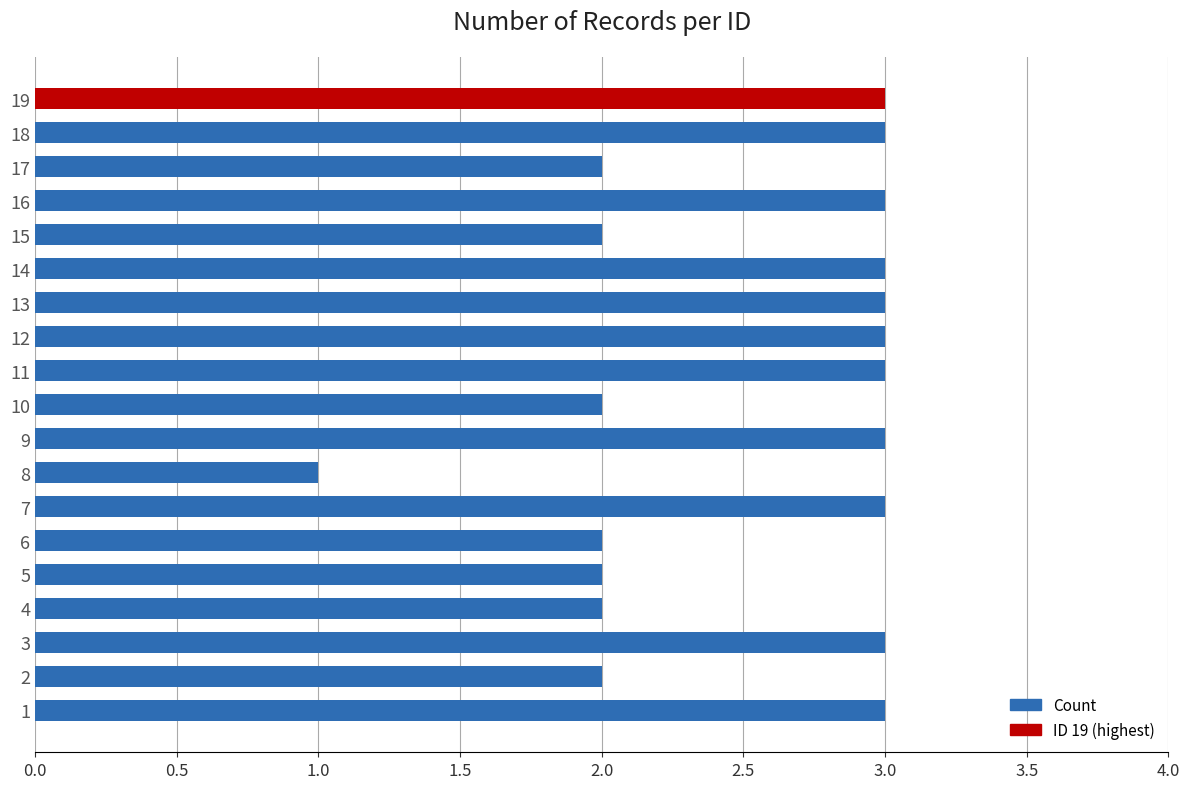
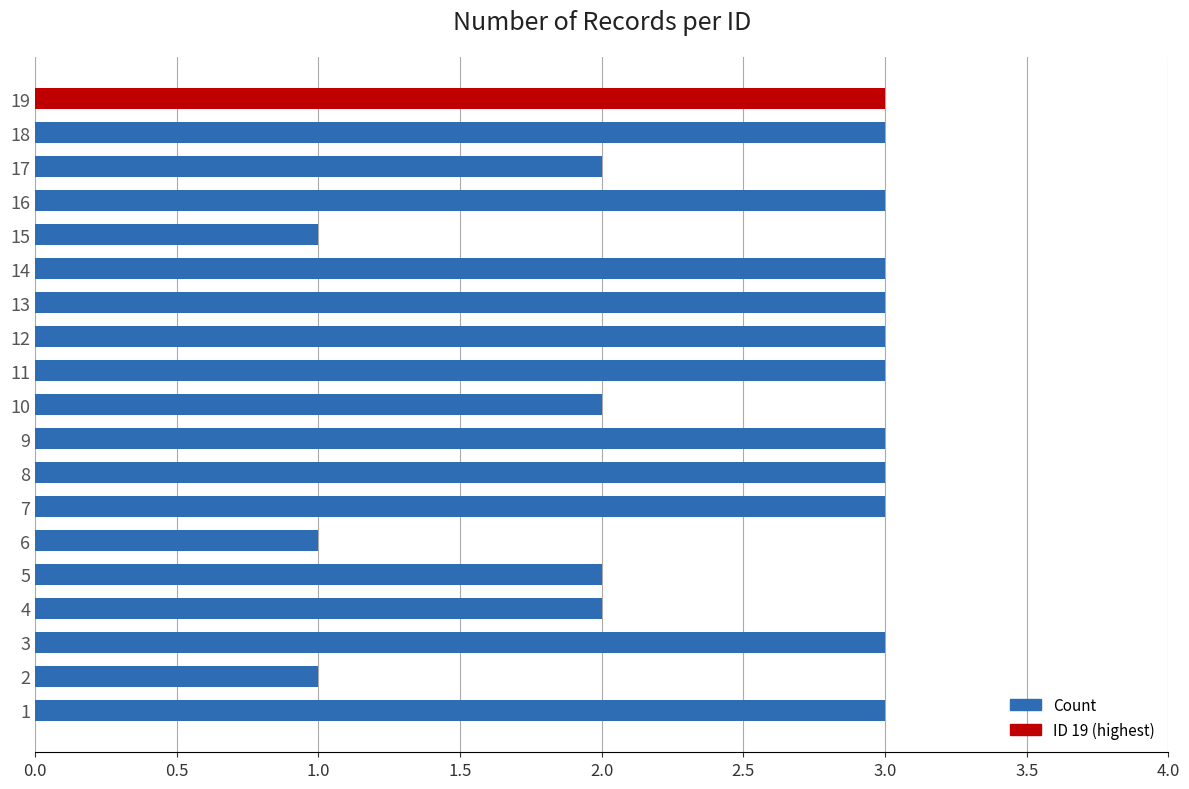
  {
    "19": 3,
    "18": 3,
    "17": 2,
    "16": 3,
-   "15": 2,
+   "15": 1,
    "14": 3,
    "13": 3,
    "12": 3,
    "11": 3,
    "10": 2,
    "9": 3,
-   "8": 1,
+   "8": 3,
    "7": 3,
-   "6": 2,
+   "6": 1,
    "5": 2,
    "4": 2,
    "3": 3,
-   "2": 2,
+   "2": 1,
    "1": 3
  }
